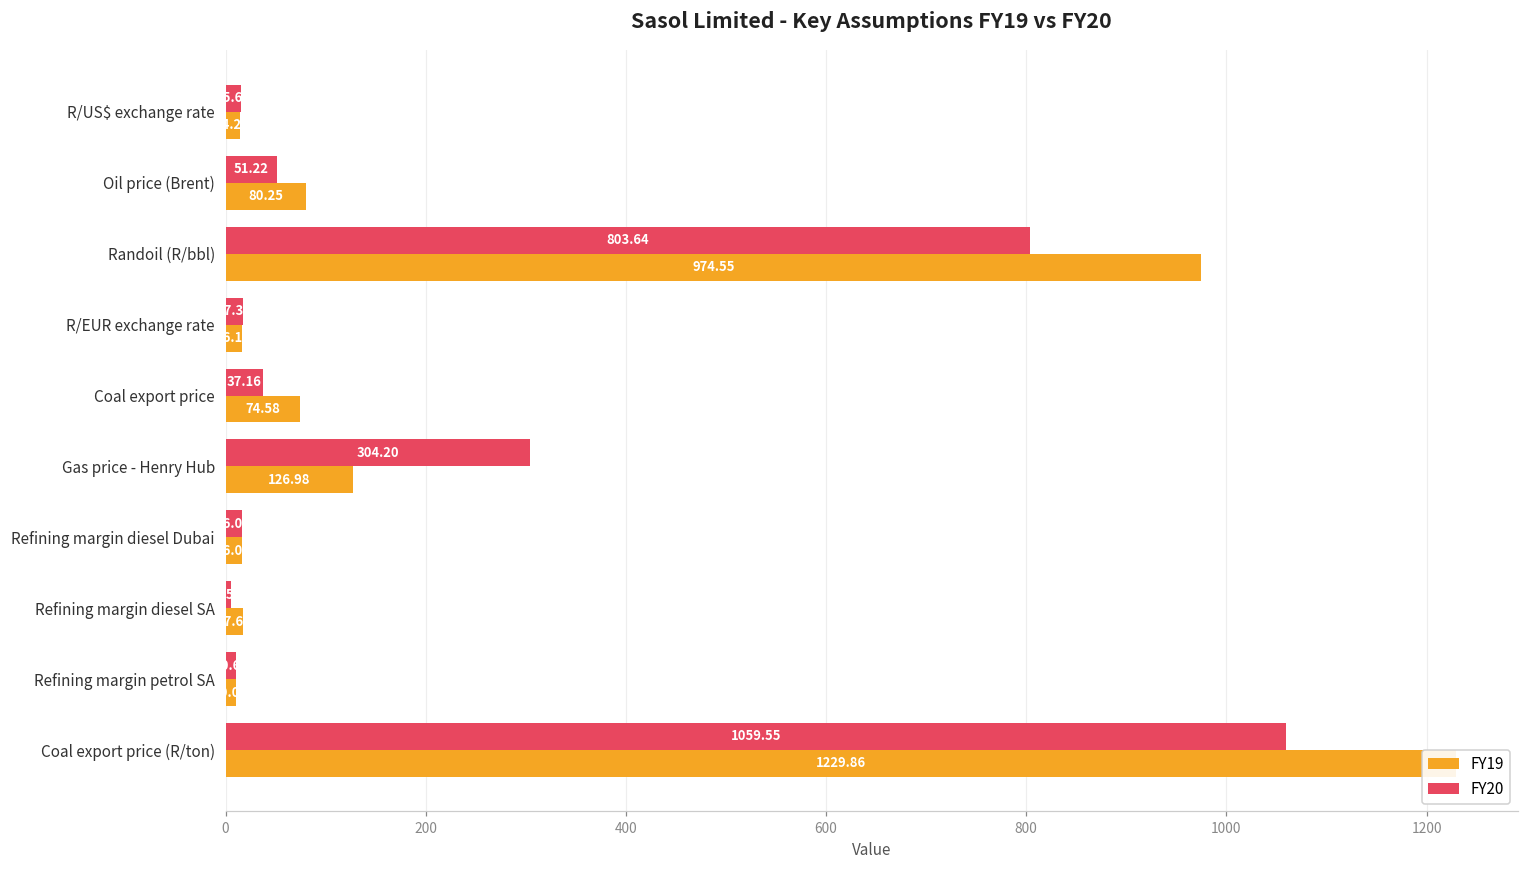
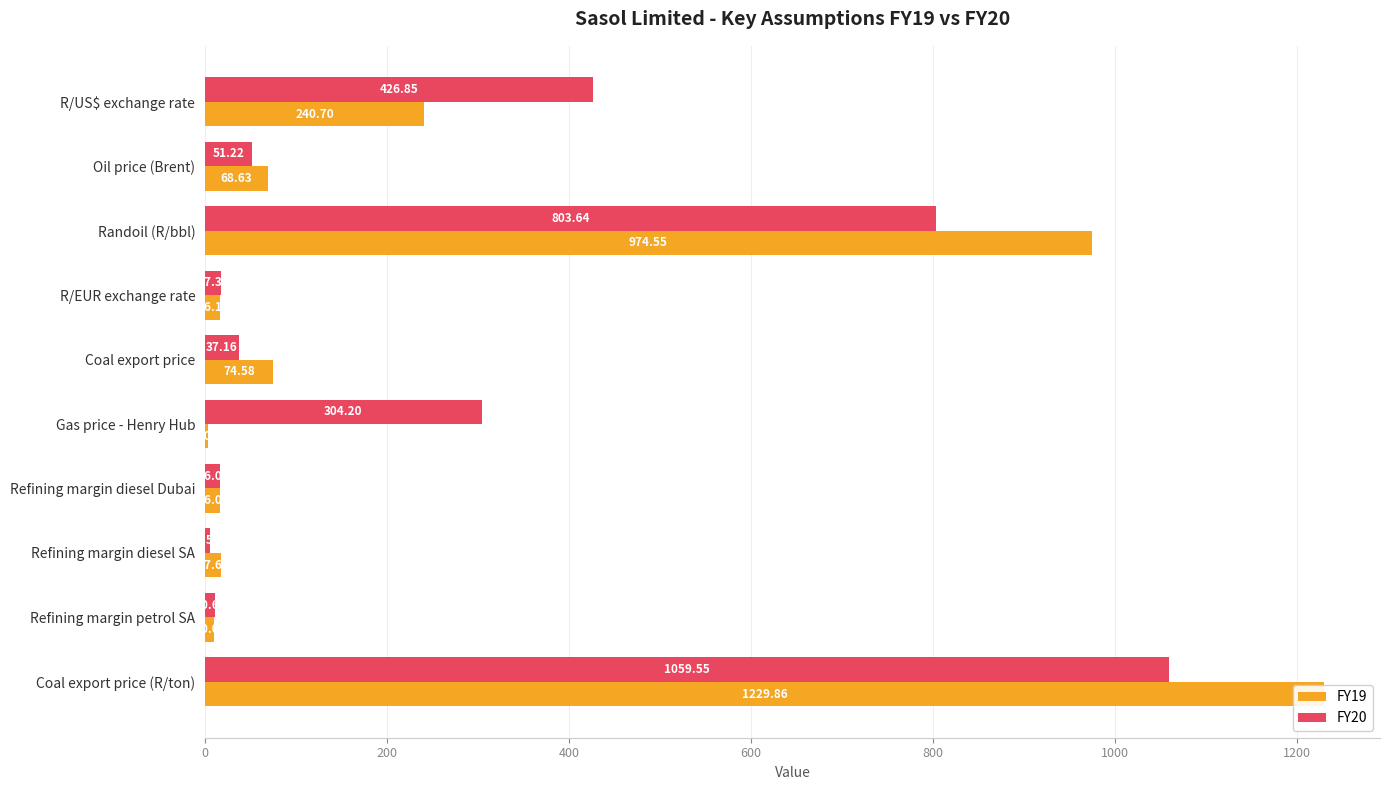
  {
    "FY19": {
-     "R/US$ exchange rate": 10,
-     "Oil price (Brent)": 80.25,
+     "R/US$ exchange rate": 240,
+     "Oil price (Brent)": 68.63,
      "Randoil (R/bbl)": 974.55,
      "Coal export price": 74.58,
-     "Gas price - Henry Hub": 130
+     "Gas price - Henry Hub": 0
    },
    "FY20": {
-     "R/US$ exchange rate": 20,
+     "R/US$ exchange rate": 430,
      "R/EUR exchange rate": 20,
      "Refining margin diesel Dubai": 20,
      "Refining margin diesel SA": 10,
      "Refining margin petrol SA": 10
    }
  }
